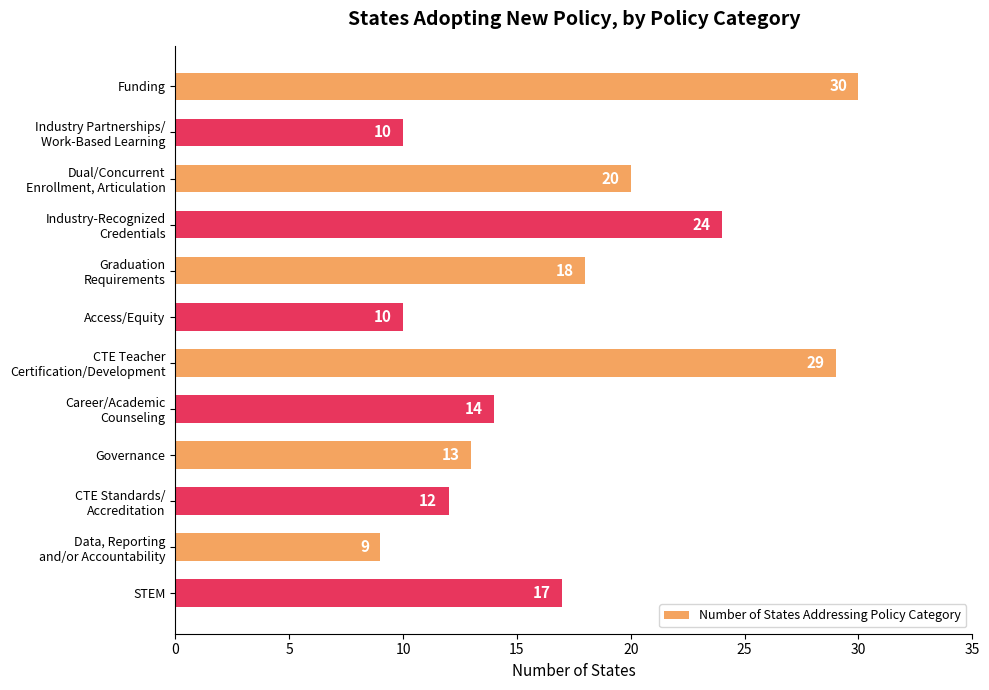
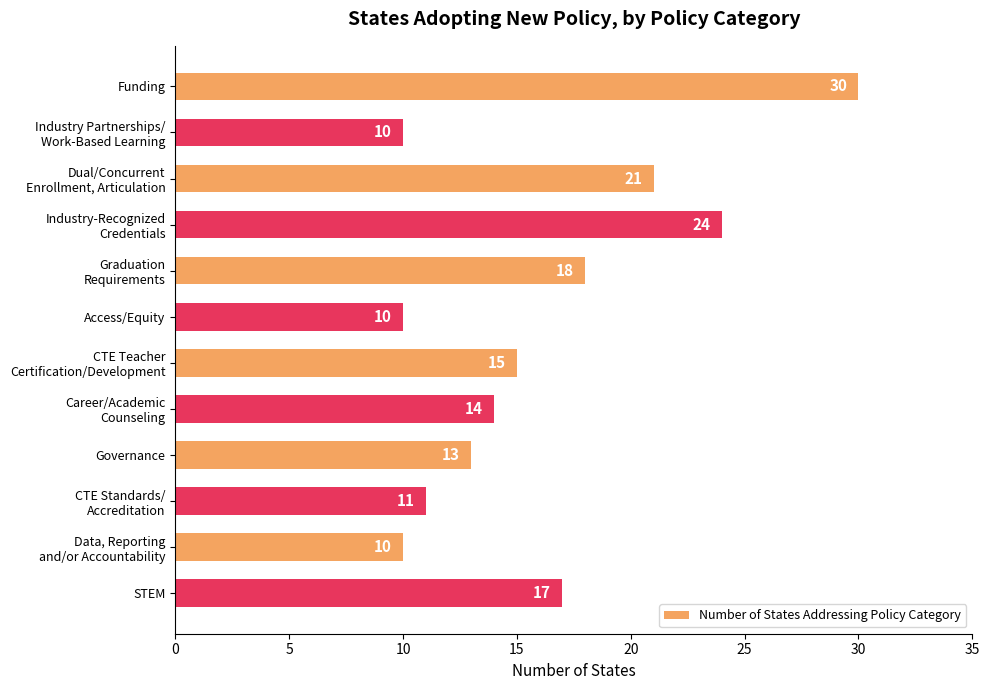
  {
    "Funding": 30,
    "Industry Partnerships/ Work-Based Learning": 10,
-   "Dual/Concurrent Enrollment, Articulation": 20,
+   "Dual/Concurrent Enrollment, Articulation": 21,
    "Industry-Recognized Credentials": 24,
    "Graduation Requirements": 18,
    "Access/Equity": 10,
-   "CTE Teacher Certification/Development": 29,
+   "CTE Teacher Certification/Development": 15,
    "Career/Academic Counseling": 14,
    "Governance": 13,
-   "CTE Standards/ Accreditation": 12,
-   "Data, Reporting and/or Accountability": 9,
+   "CTE Standards/ Accreditation": 11,
+   "Data, Reporting and/or Accountability": 10,
    "STEM": 17
  }
